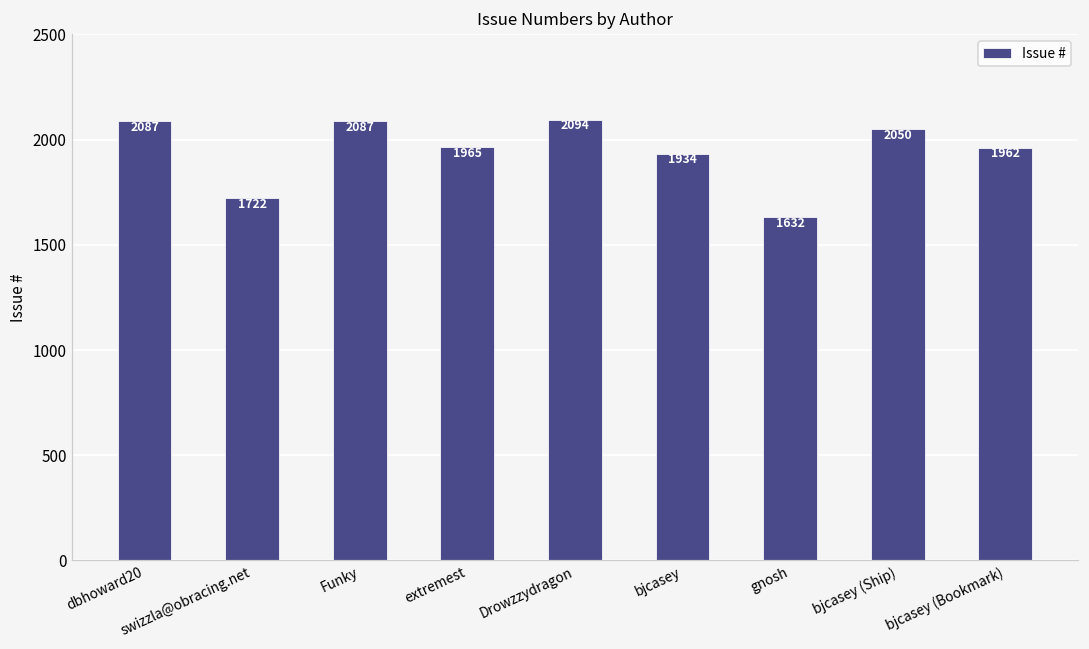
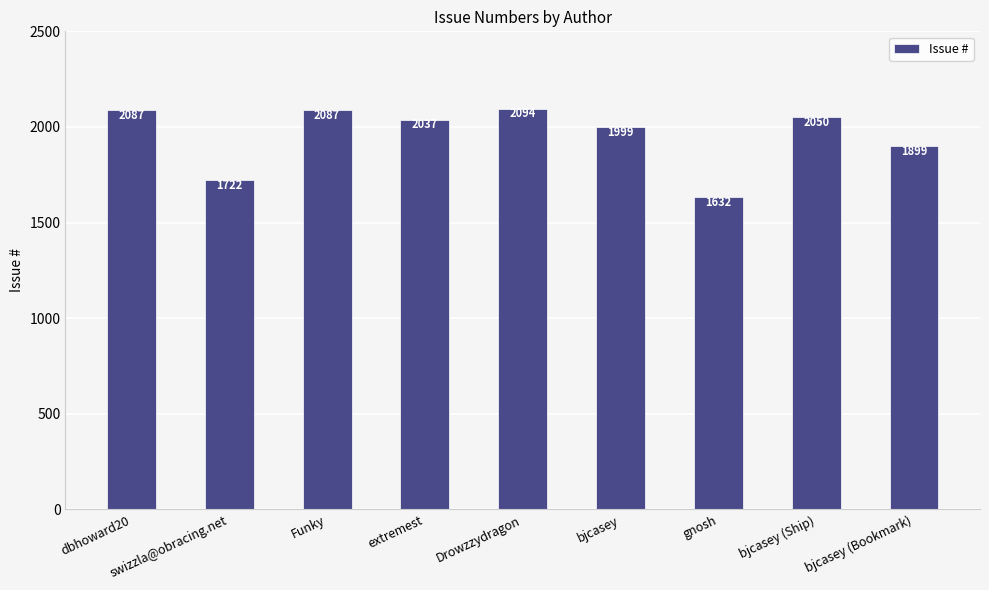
  {
    "dbhoward20": 2087,
    "swizzla@obracing.net": 1722,
    "Funky": 2087,
-   "extremest": 1965,
+   "extremest": 2037,
    "Drowzzydragon": 2094,
-   "bjcasey": 1934,
+   "bjcasey": 1999,
    "gnosh": 1632,
    "bjcasey (Ship)": 2050,
-   "bjcasey (Bookmark)": 1962
+   "bjcasey (Bookmark)": 1899
  }
